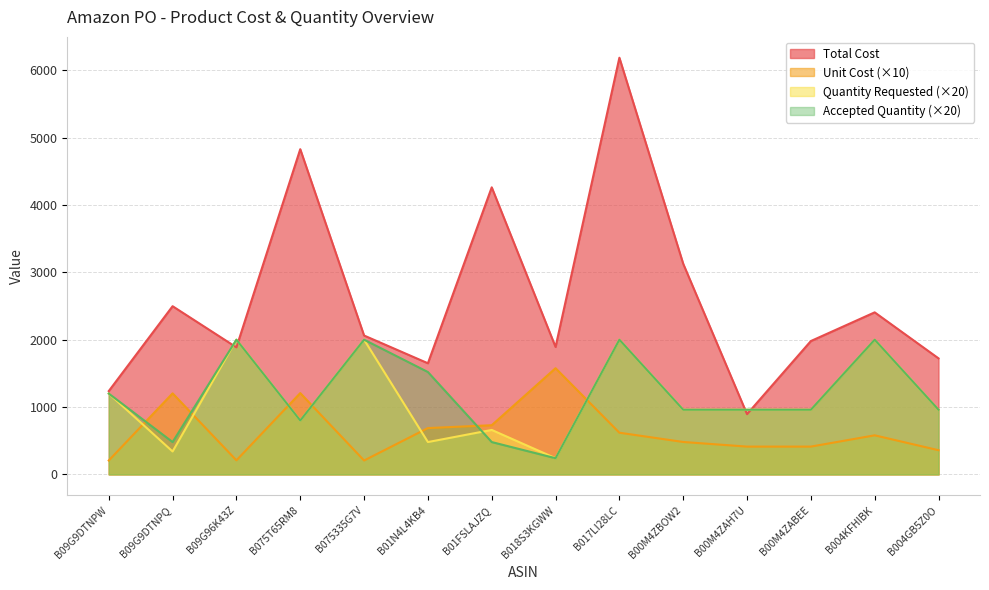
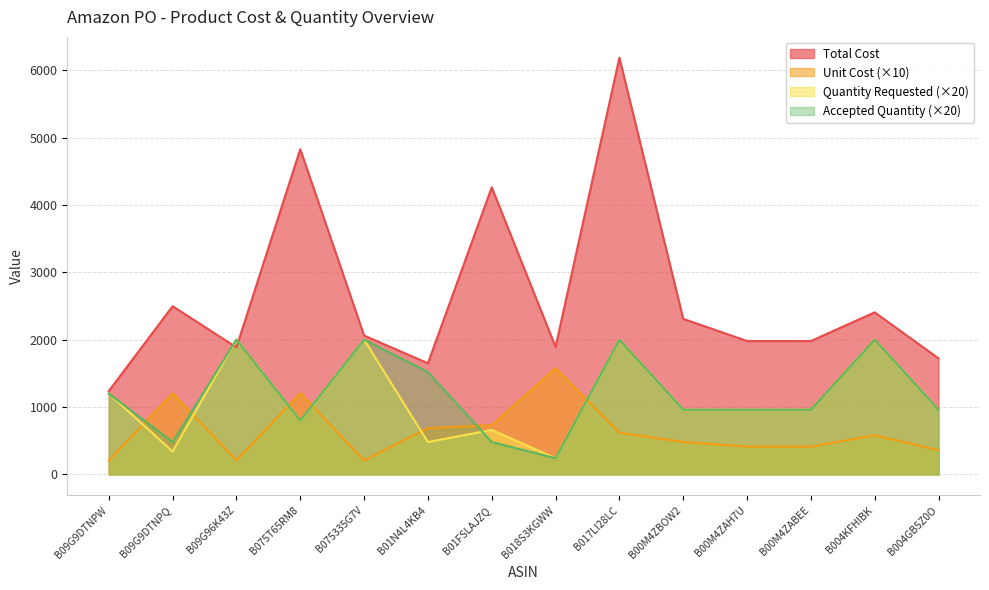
  {
    "Total Cost": {
      "B09G9DTNPQ": 2500,
      "B09G96K43Z": 1900,
      "B075T65RM8": 4800,
      "B075335G7V": 2100,
      "B01N4L4KB4": 1700,
      "B01FSLAJZQ": 4300,
      "B018S3KGWW": 1900,
      "B017LI28LC": 6200,
-     "B00M4ZBOW2": 3100,
-     "B00M4ZAH7U": 900,
+     "B00M4ZBOW2": 2300,
+     "B00M4ZAH7U": 2000,
      "B00M4ZABEE": 2000,
      "B004KFHIBK": 2400,
      "B004GB5Z0O": 1700
    },
    "Unit Cost (×10)": {
      "B09G9DTNPW": 200,
      "B09G9DTNPQ": 1200,
      "B09G96K43Z": 200,
      "B075T65RM8": 1200,
      "B075335G7V": 200,
      "B01N4L4KB4": 700,
      "B01FSLAJZQ": 700,
      "B018S3KGWW": 1600,
      "B017LI28LC": 600,
      "B00M4ZBOW2": 500,
      "B00M4ZAH7U": 400,
      "B00M4ZABEE": 400,
      "B004KFHIBK": 600,
      "B004GB5Z0O": 400
    },
    "Quantity Requested (×20)": {
      "B09G9DTNPQ": 300,
      "B01N4L4KB4": 500,
      "B01FSLAJZQ": 700
    },
    "Accepted Quantity (×20)": {
      "B09G9DTNPQ": 500,
      "B01N4L4KB4": 1500,
      "B01FSLAJZQ": 500
    }
  }
